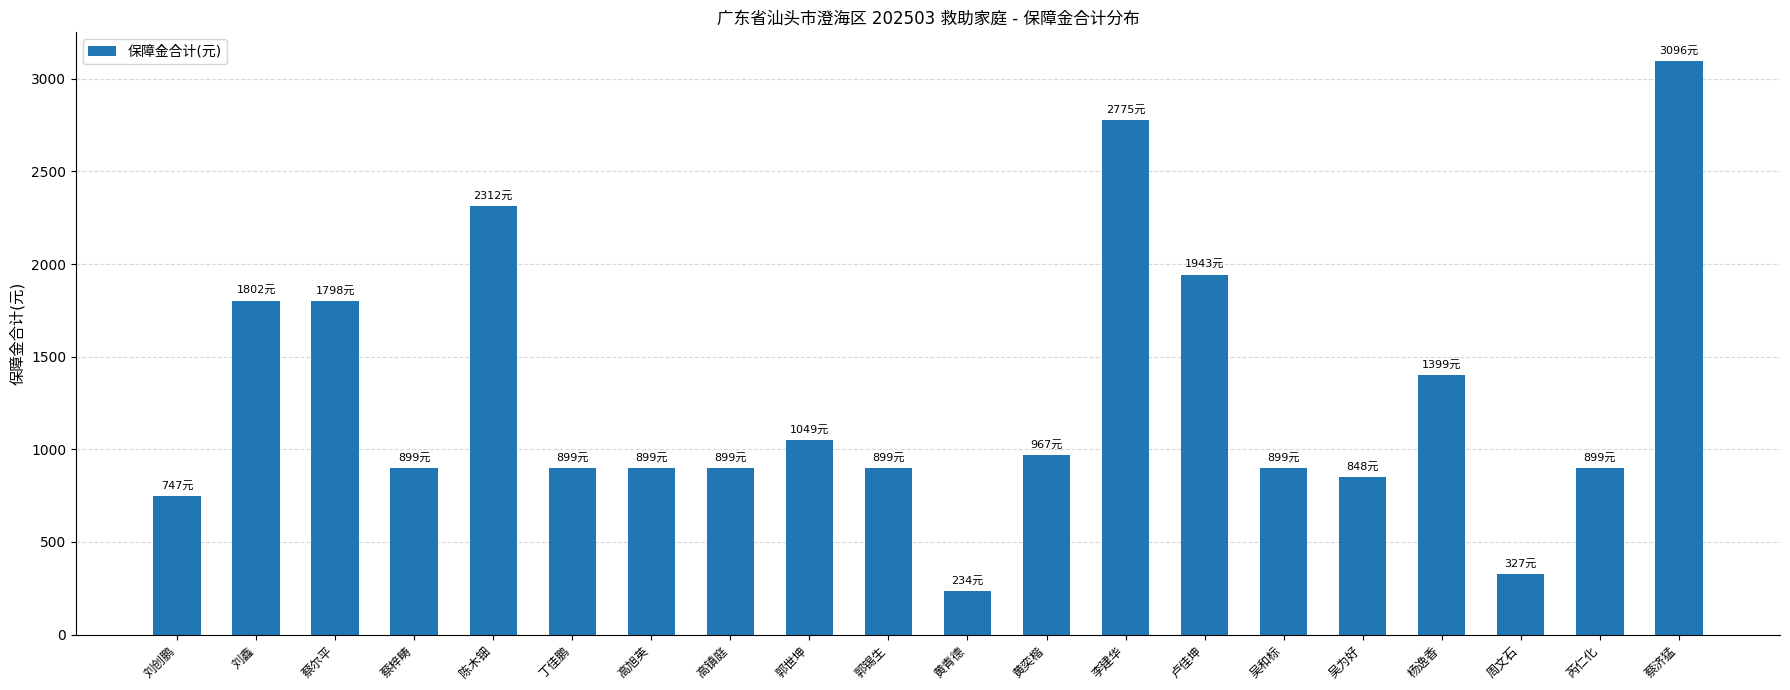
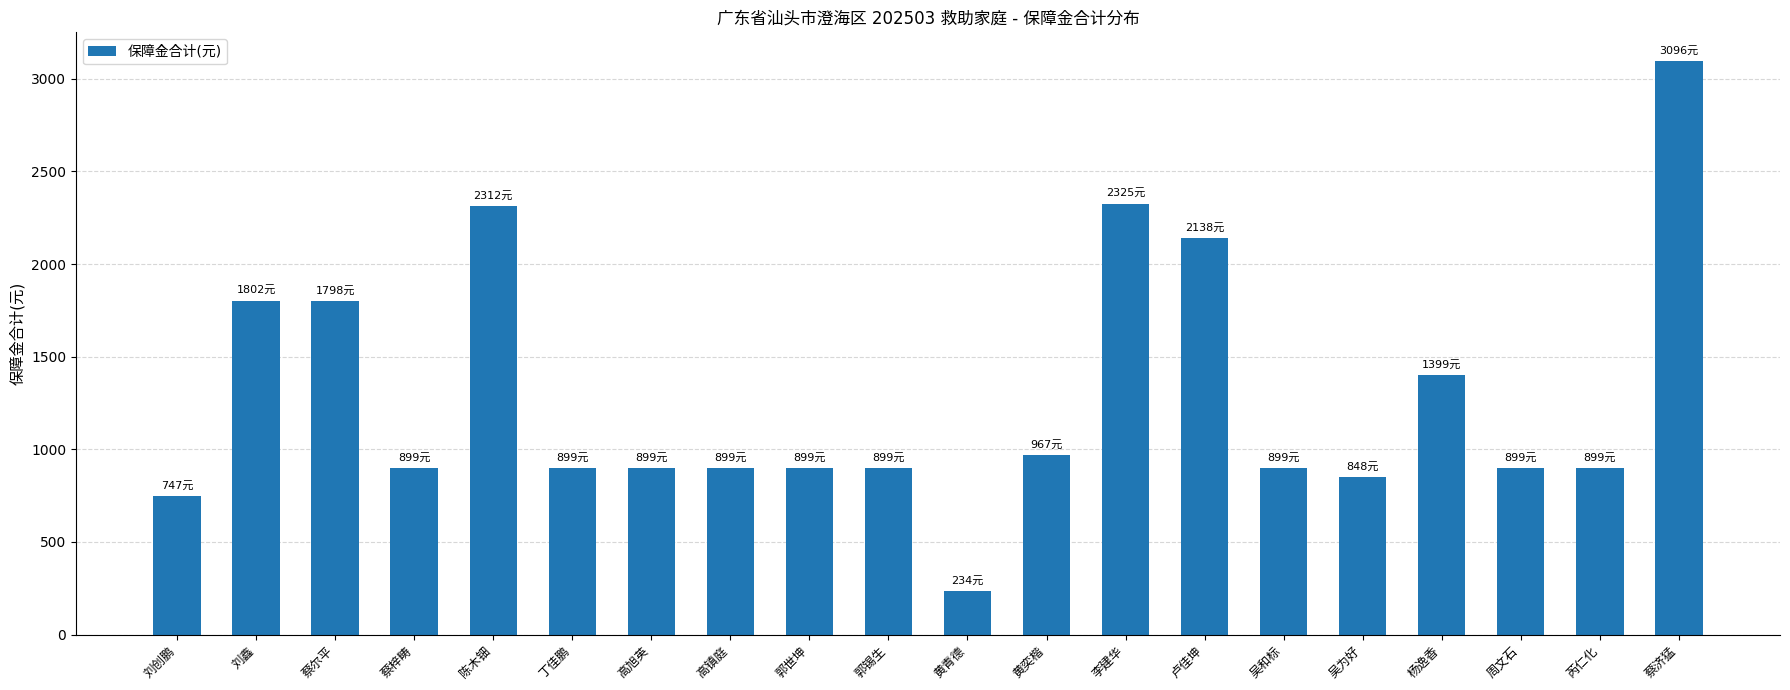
  {
    "刘创鹏": "747元",
    "刘鑫": "1802元",
    "蔡尔平": "1798元",
    "蔡梓畴": "899元",
    "陈木钿": "2312元",
    "丁佳鹏": "899元",
    "高旭英": "899元",
    "高镇庭": "899元",
-   "郭世坤": "1049元",
+   "郭世坤": "899元",
    "郭锡生": "899元",
    "黄青德": "234元",
    "黄奕楷": "967元",
-   "李建华": "2775元",
-   "卢佳坤": "1943元",
+   "李建华": "2325元",
+   "卢佳坤": "2138元",
    "吴和标": "899元",
    "吴为好": "848元",
    "杨逸香": "1399元",
-   "周文石": "327元",
+   "周文石": "899元",
    "芮仁化": "899元",
    "蔡济猛": "3096元"
  }
